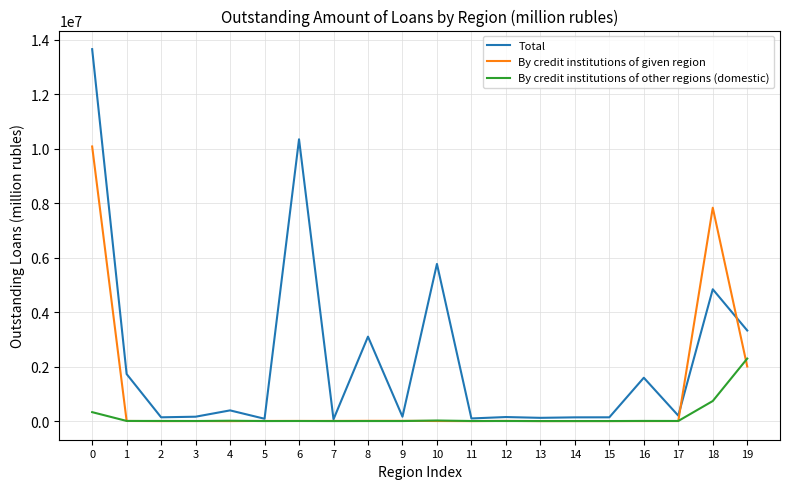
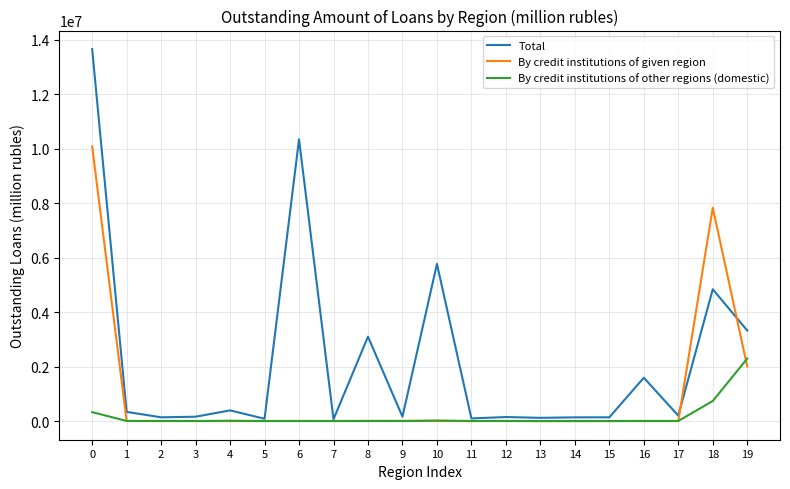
  {
    "Total": {
      "0": 13600000,
-     "1": 1700000,
+     "1": 300000,
      "2": 100000,
      "3": 200000,
      "4": 400000,
      "6": 10300000,
      "8": 3100000,
      "9": 200000,
      "10": 5800000,
      "11": 100000,
      "12": 100000,
      "13": 100000,
      "14": 100000,
      "15": 100000,
      "16": 1600000,
      "17": 200000,
      "18": 4800000,
      "19": 3300000
    },
    "By credit institutions of given region": {
      "0": 10100000,
      "18": 7800000,
      "19": 2000000
    },
    "By credit institutions of other regions (domestic)": {
      "0": 300000,
      "18": 700000,
      "19": 2300000
    }
  }
